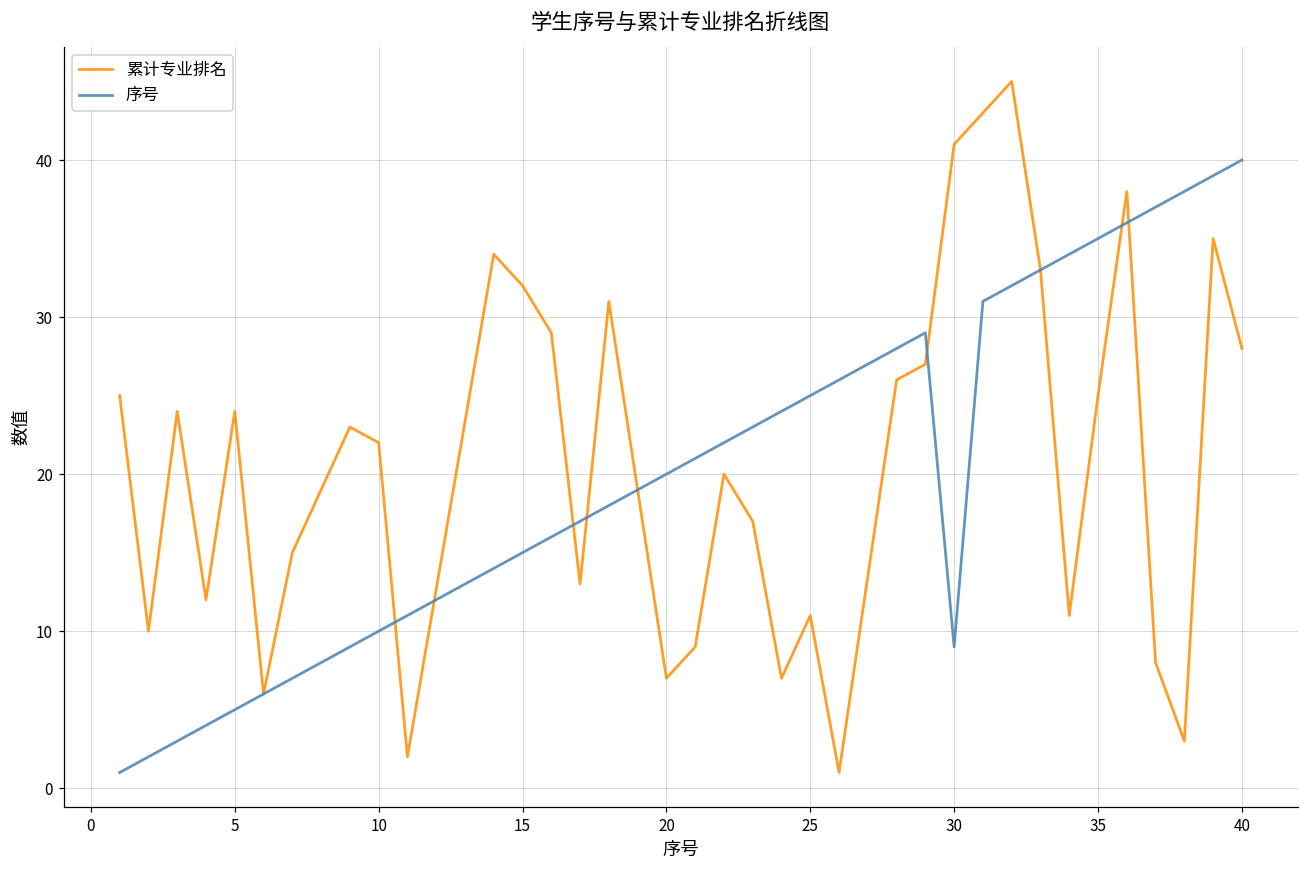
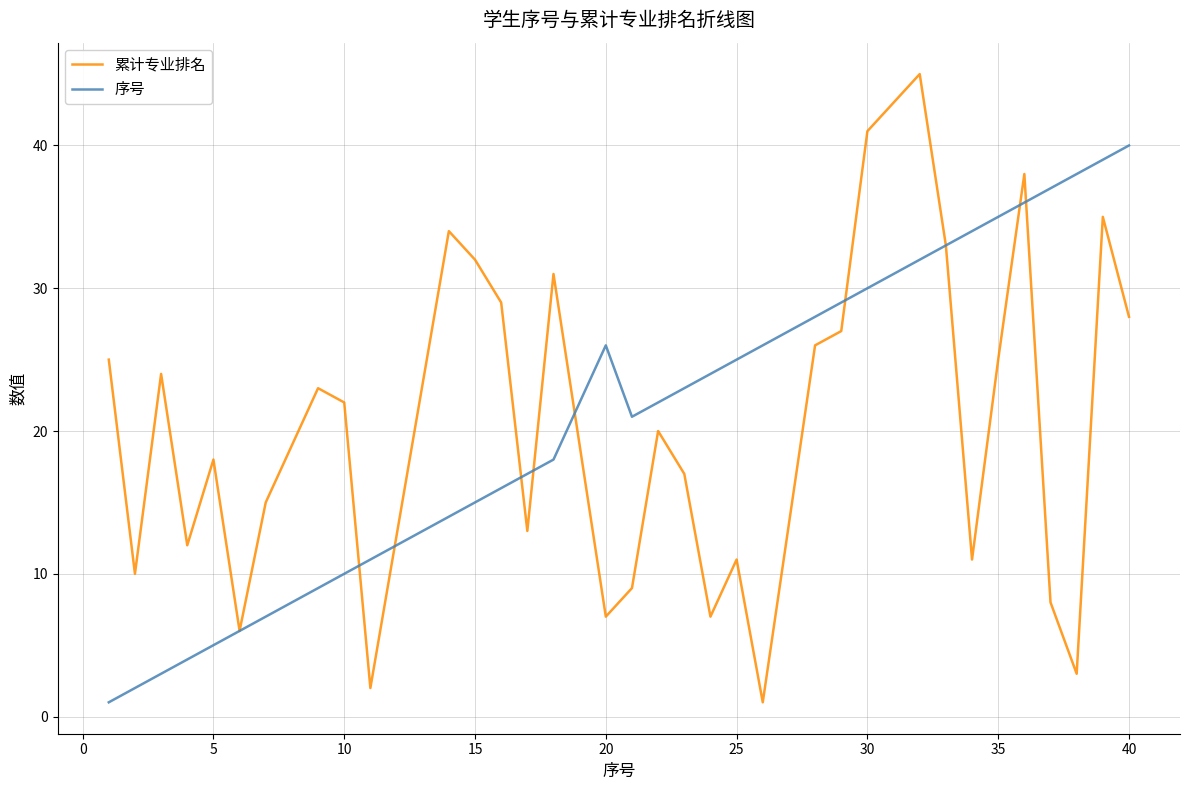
  {
    "累计专业排名": {
-     "5": 24,
+     "5": 18,
      "10": 22,
      "15": 32,
      "20": 7,
      "25": 11,
      "30": 41,
      "35": 25,
      "40": 28
    },
    "序号": {
      "5": 5,
      "10": 10,
      "15": 15,
-     "20": 20,
+     "20": 26,
      "25": 25,
-     "30": 9,
+     "30": 30,
      "35": 35,
      "40": 40
    }
  }
